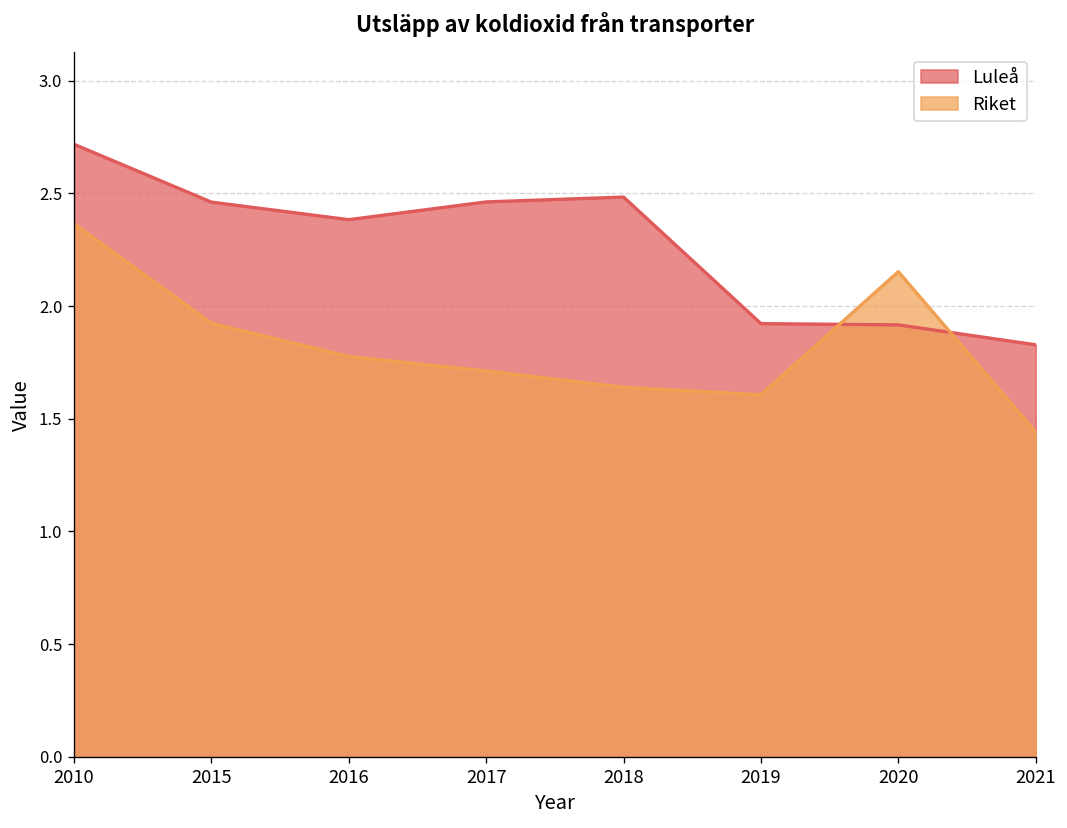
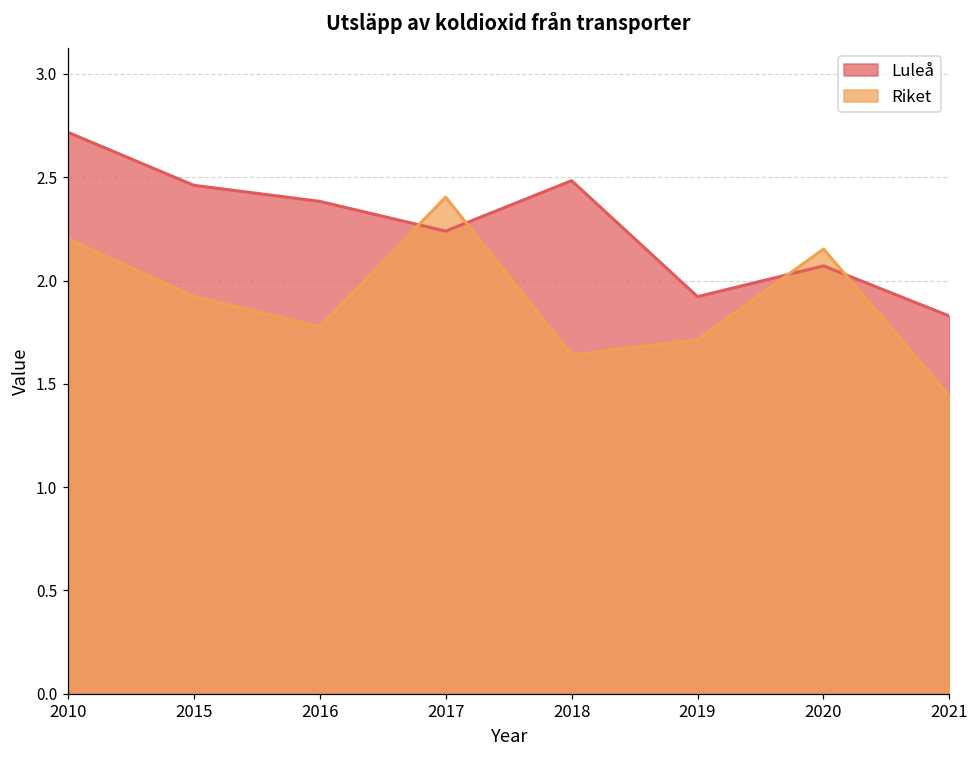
  {
    "Luleå": {
      "2010": 2.72,
      "2015": 2.46,
      "2016": 2.38,
-     "2017": 2.46,
+     "2017": 2.24,
      "2018": 2.48,
      "2019": 1.92,
-     "2020": 1.92,
+     "2020": 2.07,
      "2021": 1.83
    },
    "Riket": {
-     "2010": 2.36,
+     "2010": 2.20,
      "2015": 1.92,
      "2016": 1.78,
-     "2017": 1.71,
+     "2017": 2.40,
      "2018": 1.64,
-     "2019": 1.61,
+     "2019": 1.71,
      "2020": 2.15,
      "2021": 1.44
    }
  }
